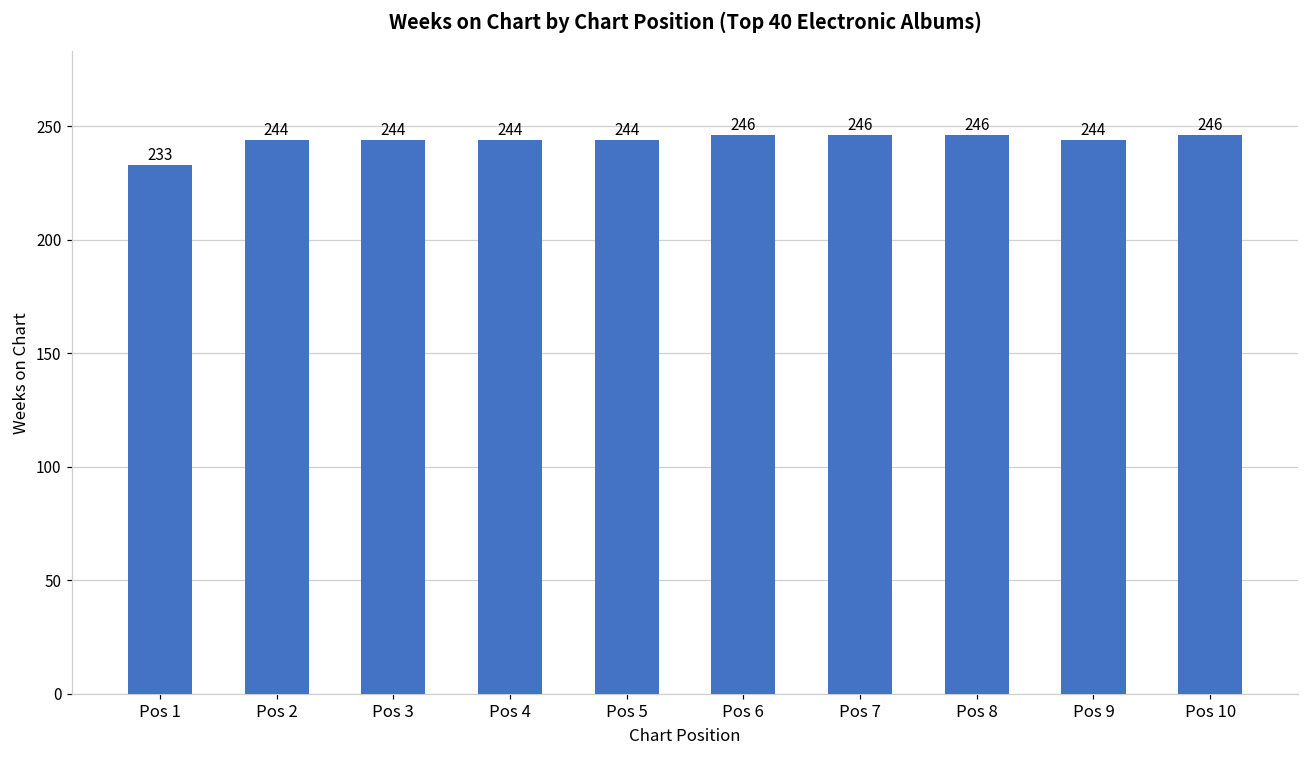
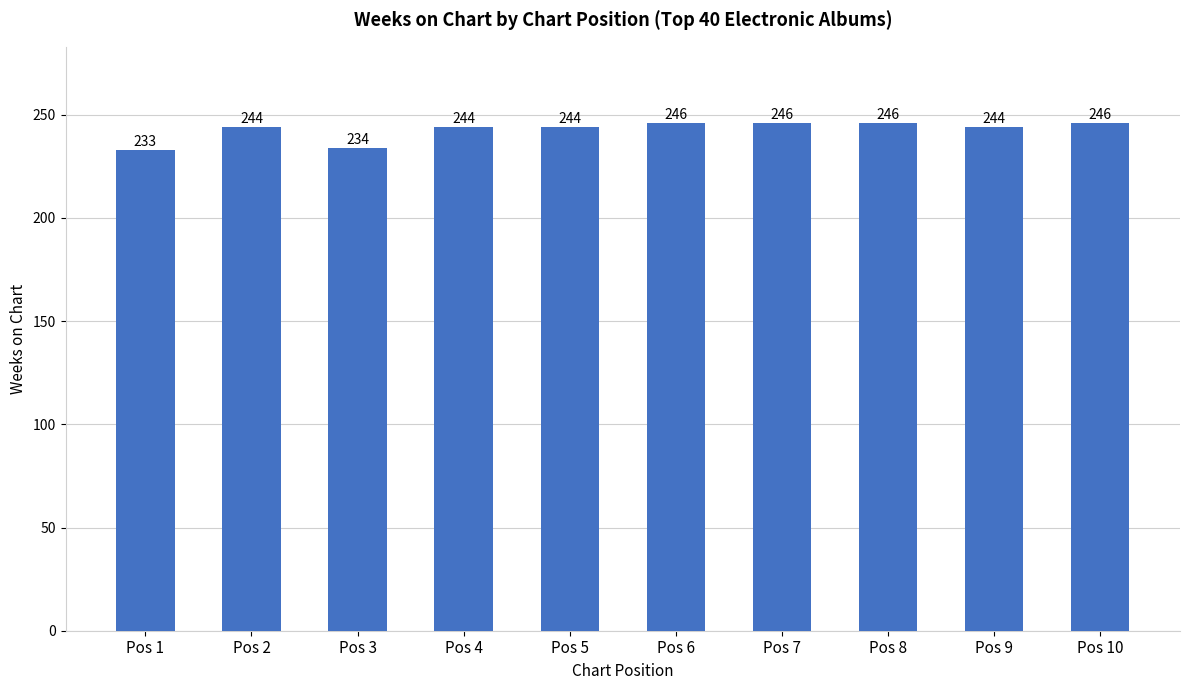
  {
    "Pos 1": 233,
    "Pos 2": 244,
-   "Pos 3": 244,
+   "Pos 3": 234,
    "Pos 4": 244,
    "Pos 5": 244,
    "Pos 6": 246,
    "Pos 7": 246,
    "Pos 8": 246,
    "Pos 9": 244,
    "Pos 10": 246
  }
